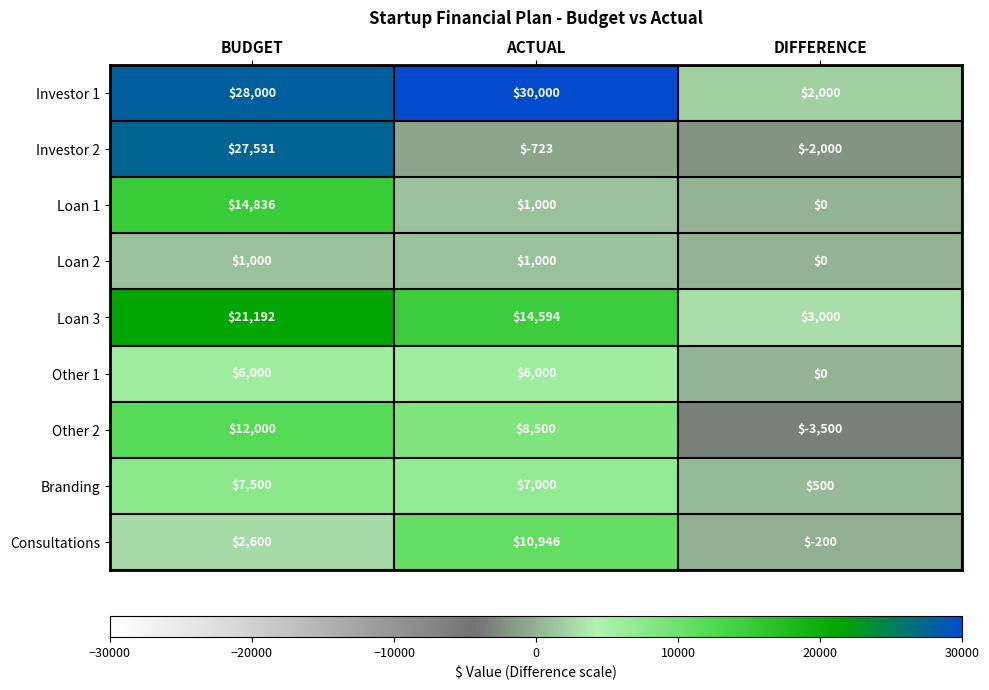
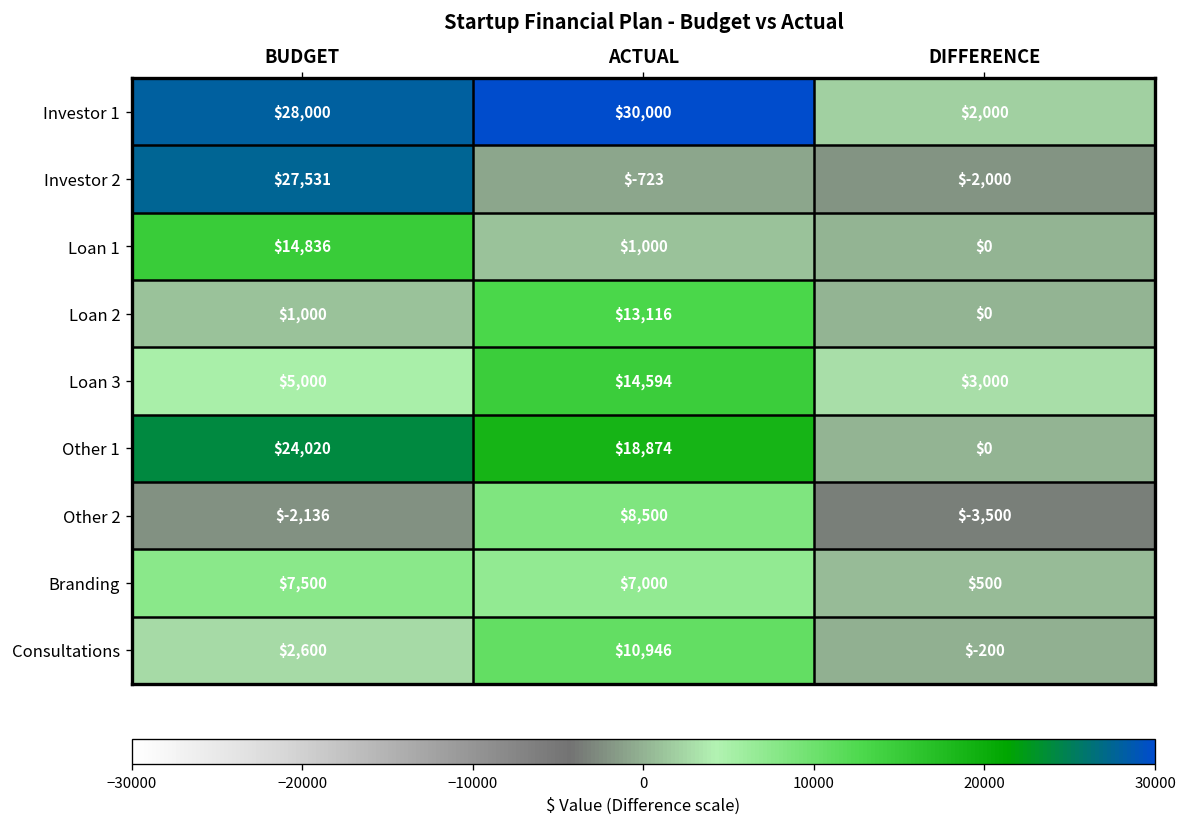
  {
    "Investor 1": {
      "BUDGET": "$28,000",
      "ACTUAL": "$30,000",
      "DIFFERENCE": "$2,000"
    },
    "Investor 2": {
      "BUDGET": "$27,531",
      "ACTUAL": "$-723",
      "DIFFERENCE": "$-2,000"
    },
    "Loan 1": {
      "BUDGET": "$14,836",
      "ACTUAL": "$1,000",
      "DIFFERENCE": "$0"
    },
    "Loan 2": {
      "BUDGET": "$1,000",
-     "ACTUAL": "$1,000",
+     "ACTUAL": "$13,116",
      "DIFFERENCE": "$0"
    },
    "Loan 3": {
-     "BUDGET": "$21,192",
+     "BUDGET": "$5,000",
      "ACTUAL": "$14,594",
      "DIFFERENCE": "$3,000"
    },
    "Other 1": {
-     "BUDGET": "$6,000",
-     "ACTUAL": "$6,000",
+     "BUDGET": "$24,020",
+     "ACTUAL": "$18,874",
      "DIFFERENCE": "$0"
    },
    "Other 2": {
-     "BUDGET": "$12,000",
+     "BUDGET": "$-2,136",
      "ACTUAL": "$8,500",
      "DIFFERENCE": "$-3,500"
    },
    "Branding": {
      "BUDGET": "$7,500",
      "ACTUAL": "$7,000",
      "DIFFERENCE": "$500"
    },
    "Consultations": {
      "BUDGET": "$2,600",
      "ACTUAL": "$10,946",
      "DIFFERENCE": "$-200"
    }
  }
